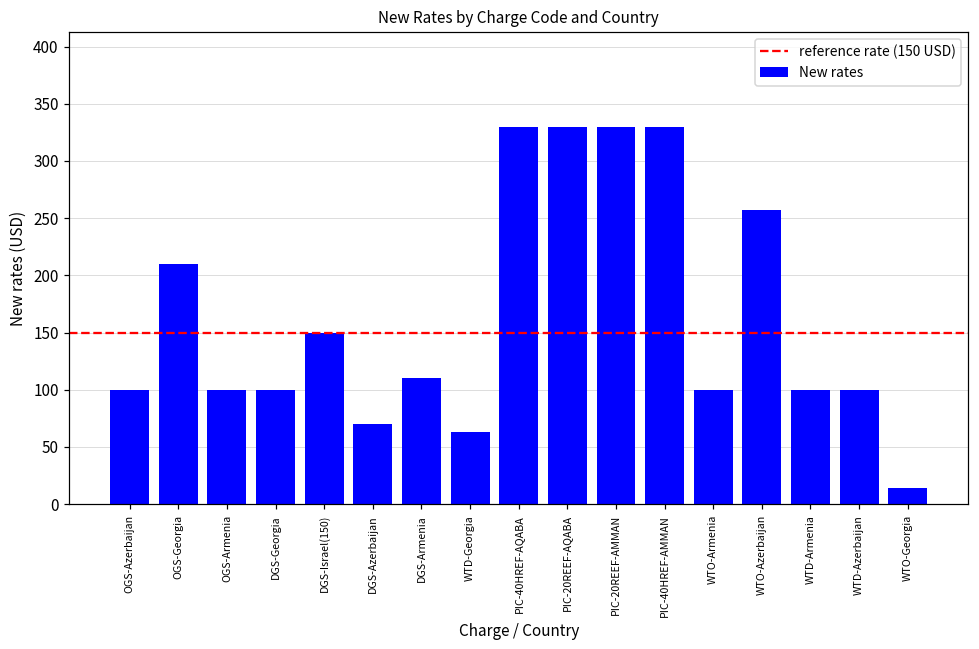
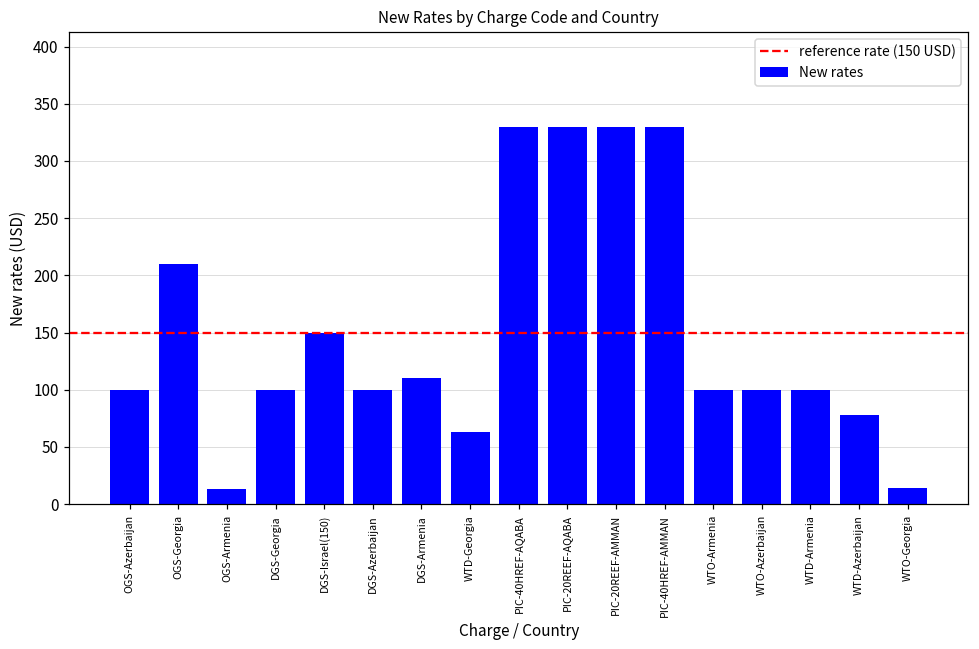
  {
    "OGS-Azerbaijan": 100,
    "OGS-Georgia": 210,
-   "OGS-Armenia": 100,
+   "OGS-Armenia": 13,
    "DGS-Georgia": 100,
    "DGS-Israel(150)": 150,
-   "DGS-Azerbaijan": 70,
+   "DGS-Azerbaijan": 100,
    "DGS-Armenia": 110,
    "WTD-Georgia": 63,
    "PIC-40HREF-AQABA": 330,
    "PIC-20REEF-AQABA": 330,
    "PIC-20REEF-AMMAN": 330,
    "PIC-40HREF-AMMAN": 330,
    "WTO-Armenia": 100,
-   "WTO-Azerbaijan": 257,
+   "WTO-Azerbaijan": 100,
    "WTD-Armenia": 100,
-   "WTD-Azerbaijan": 100,
+   "WTD-Azerbaijan": 78,
    "WTO-Georgia": 14
  }
